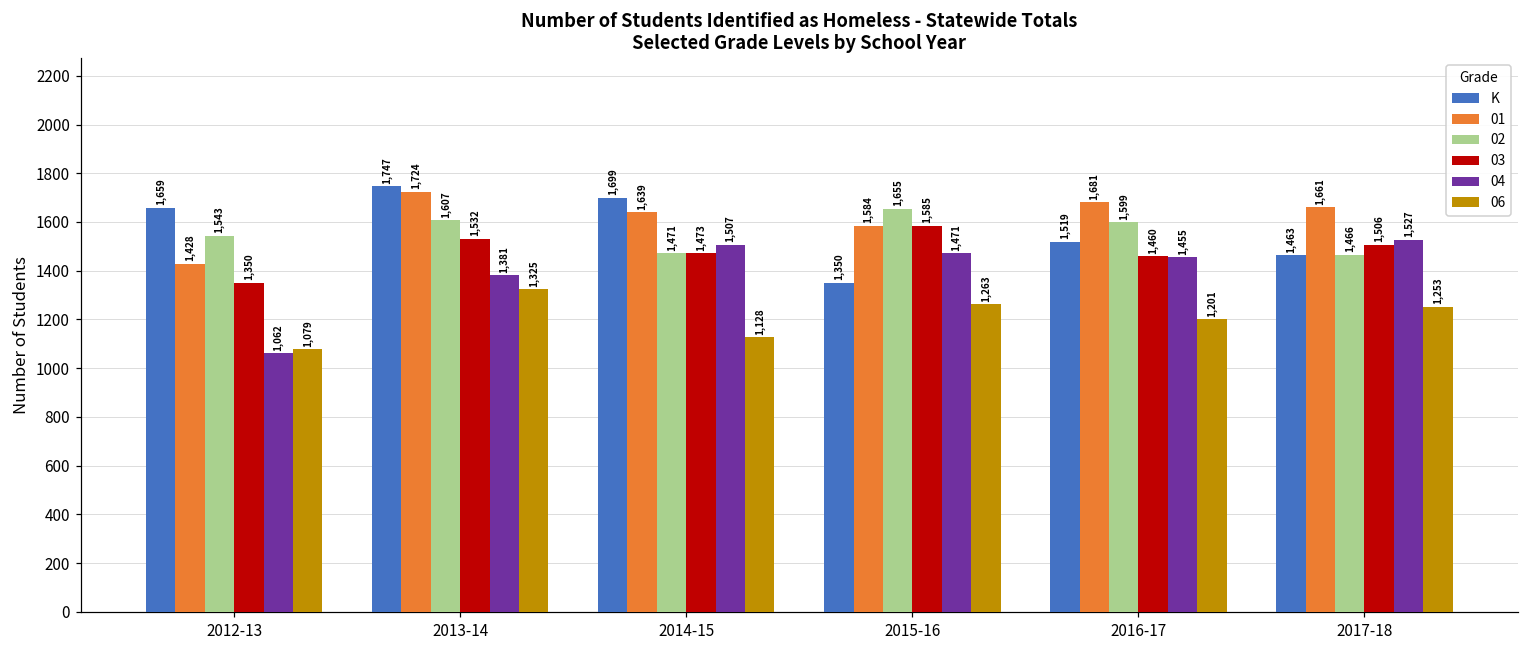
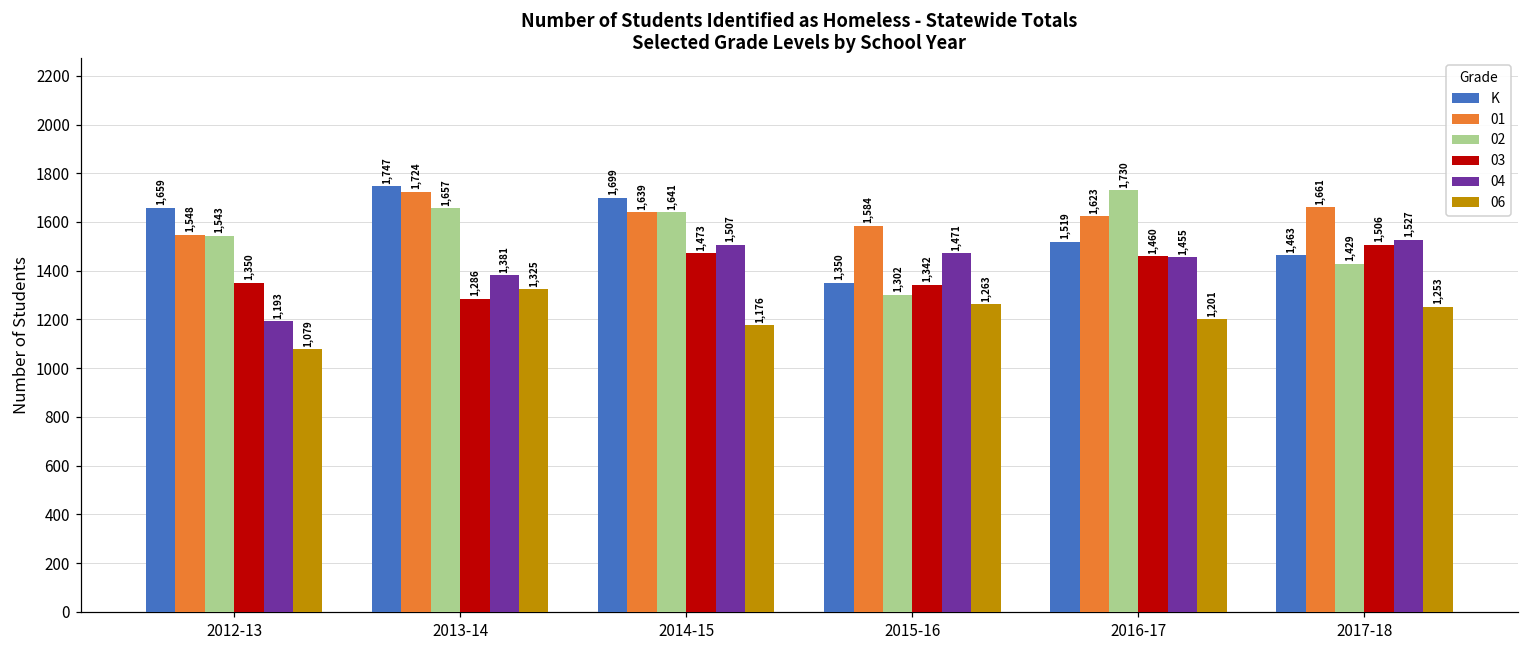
  {
    "K": {
      "2012-13": "1,659",
      "2013-14": "1,747",
      "2014-15": "1,699",
      "2015-16": "1,350",
      "2016-17": "1,519",
      "2017-18": "1,463"
    },
    "01": {
-     "2012-13": "1,428",
+     "2012-13": "1,548",
      "2013-14": "1,724",
      "2014-15": "1,639",
      "2015-16": "1,584",
-     "2016-17": "1,681",
+     "2016-17": "1,623",
      "2017-18": "1,661"
    },
    "02": {
      "2012-13": "1,543",
-     "2013-14": "1,607",
-     "2014-15": "1,471",
-     "2015-16": "1,655",
-     "2016-17": "1,599",
-     "2017-18": "1,466"
+     "2013-14": "1,657",
+     "2014-15": "1,641",
+     "2015-16": "1,302",
+     "2016-17": "1,730",
+     "2017-18": "1,429"
    },
    "03": {
      "2012-13": "1,350",
-     "2013-14": "1,532",
+     "2013-14": "1,286",
      "2014-15": "1,473",
-     "2015-16": "1,585",
+     "2015-16": "1,342",
      "2016-17": "1,460",
      "2017-18": "1,506"
    },
    "04": {
-     "2012-13": "1,062",
+     "2012-13": "1,193",
      "2013-14": "1,381",
      "2014-15": "1,507",
      "2015-16": "1,471",
      "2016-17": "1,455",
      "2017-18": "1,527"
    },
    "06": {
      "2012-13": "1,079",
      "2013-14": "1,325",
-     "2014-15": "1,128",
+     "2014-15": "1,176",
      "2015-16": "1,263",
      "2016-17": "1,201",
      "2017-18": "1,253"
    }
  }
